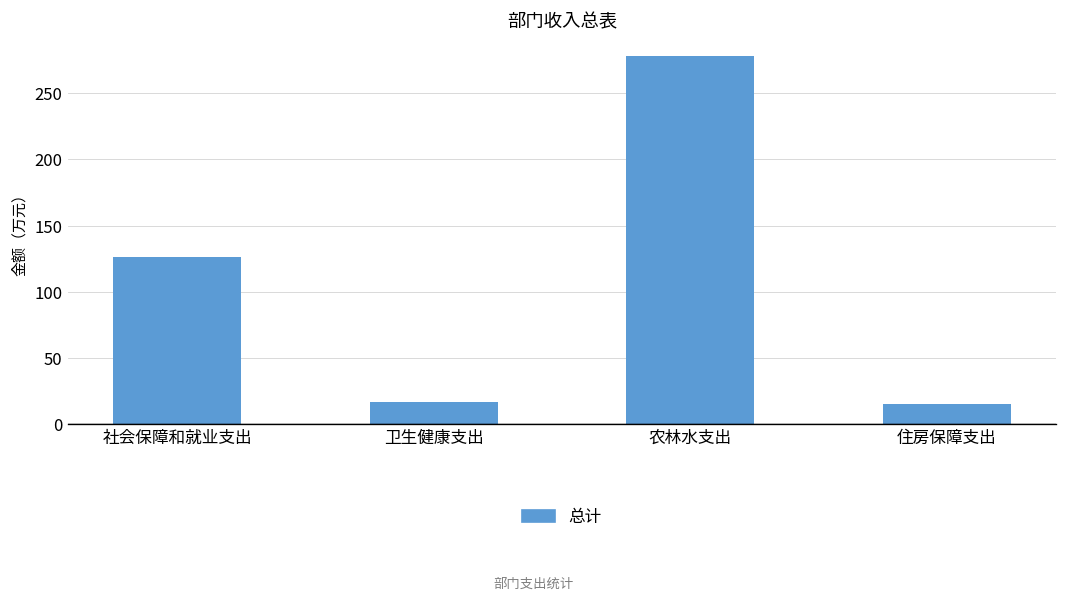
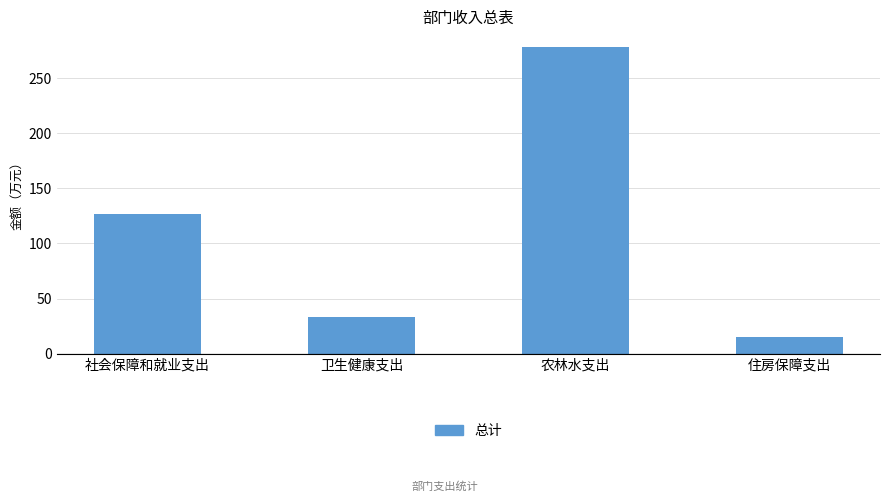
  {
    "社会保障和就业支出": 126,
-   "卫生健康支出": 16,
+   "卫生健康支出": 33,
    "农林水支出": 279,
    "住房保障支出": 15
  }
